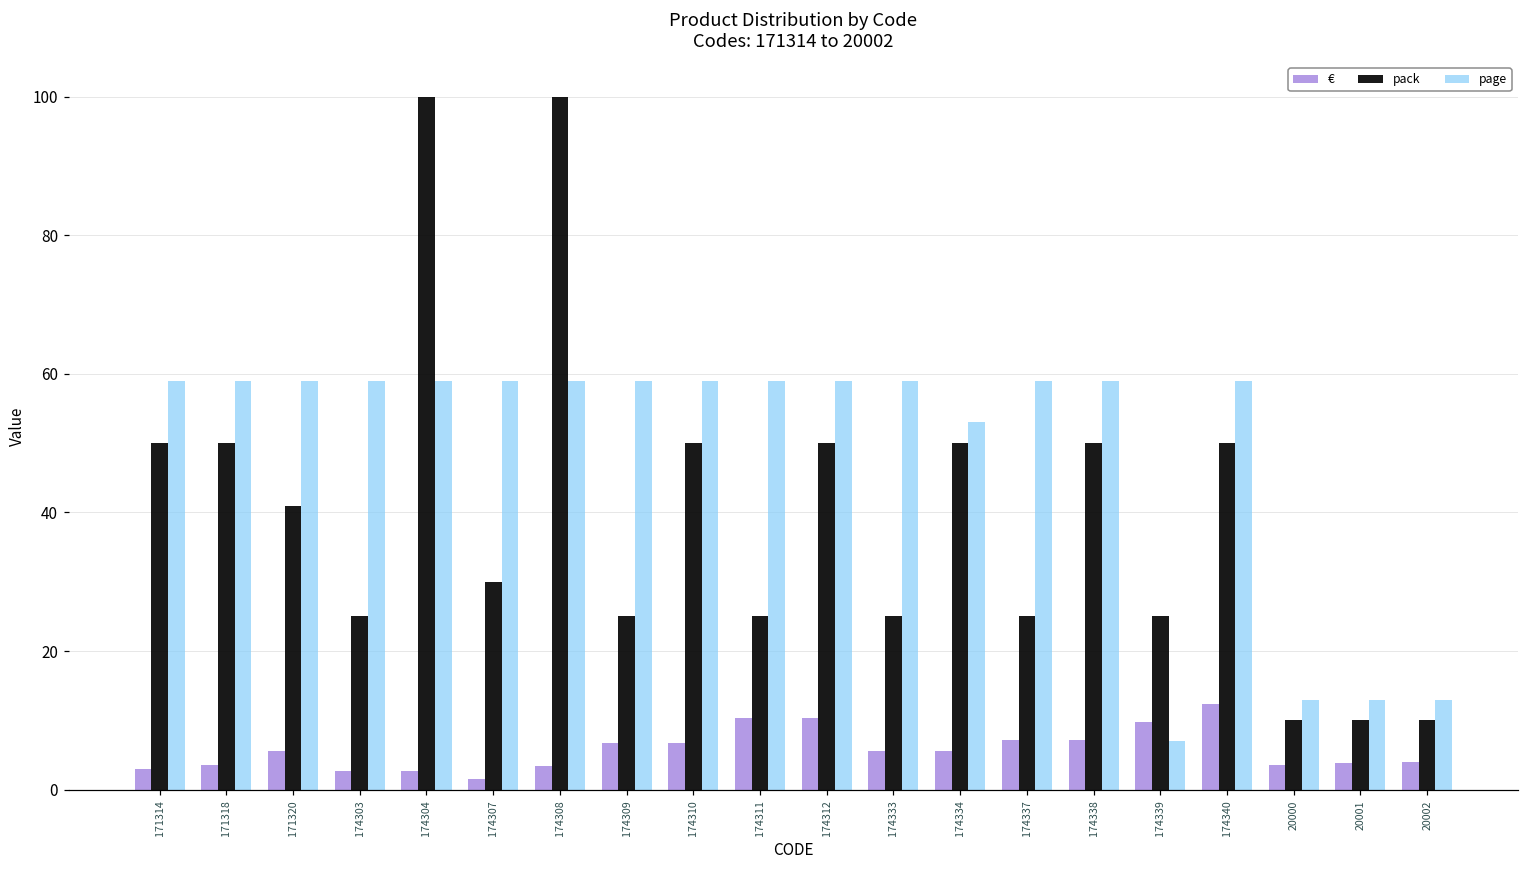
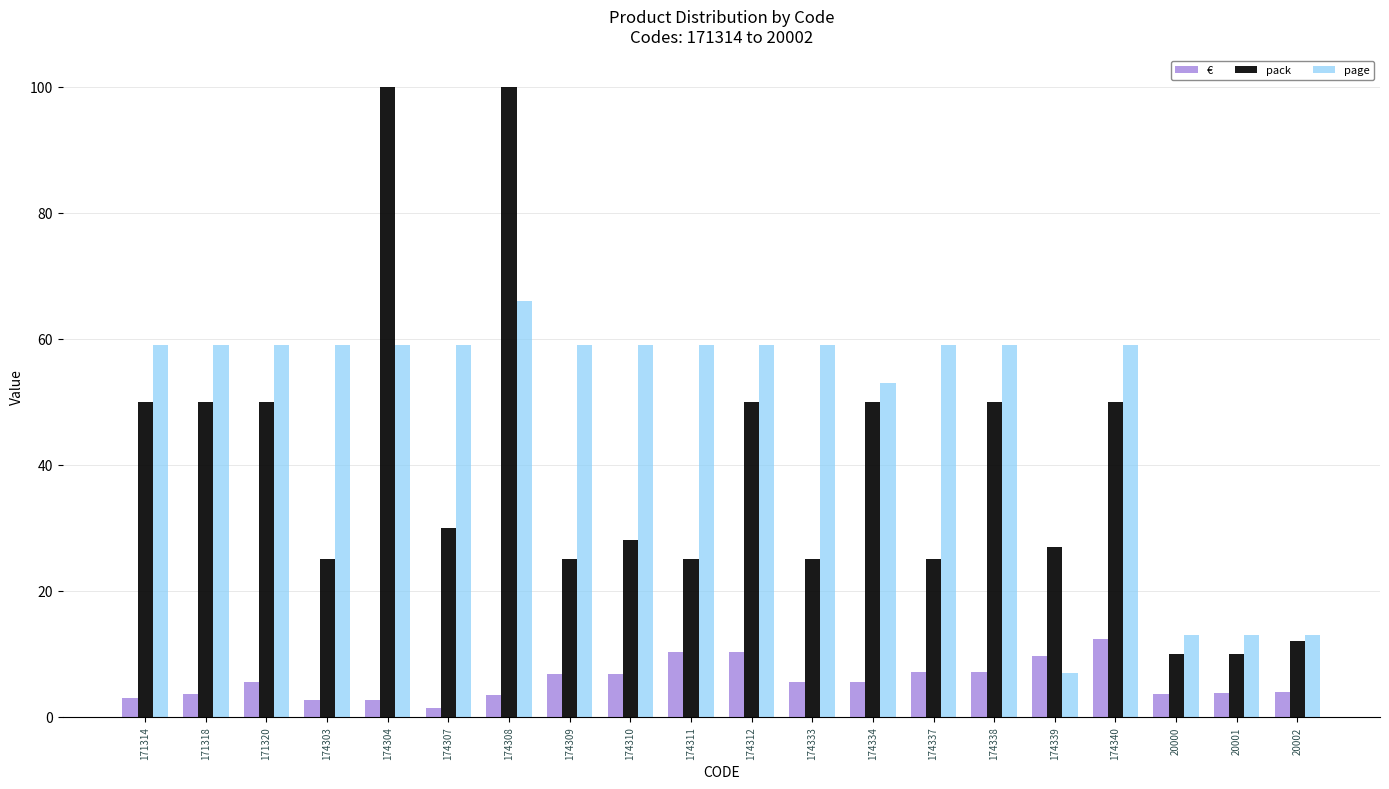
  {
    "€": {
      "171314": 3,
      "171318": 4,
      "171320": 6,
      "174303": 3,
      "174304": 3,
      "174307": 1,
      "174308": 3,
      "174309": 7,
      "174310": 7,
      "174311": 10,
      "174312": 10,
      "174333": 6,
      "174334": 6,
      "174337": 7,
      "174338": 7,
      "174339": 10,
      "174340": 12,
      "20000": 4,
      "20001": 4,
      "20002": 4
    },
    "pack": {
      "171314": 50,
      "171318": 50,
-     "171320": 41,
+     "171320": 50,
      "174303": 25,
      "174304": 100,
      "174307": 30,
      "174308": 100,
      "174309": 25,
-     "174310": 50,
+     "174310": 28,
      "174311": 25,
      "174312": 50,
      "174333": 25,
      "174334": 50,
      "174337": 25,
      "174338": 50,
-     "174339": 25,
+     "174339": 27,
      "174340": 50,
      "20000": 10,
      "20001": 10,
-     "20002": 10
+     "20002": 12
    },
    "page": {
      "171314": 59,
      "171318": 59,
      "171320": 59,
      "174303": 59,
      "174304": 59,
      "174307": 59,
-     "174308": 59,
+     "174308": 66,
      "174309": 59,
      "174310": 59,
      "174311": 59,
      "174312": 59,
      "174333": 59,
      "174334": 53,
      "174337": 59,
      "174338": 59,
      "174339": 7,
      "174340": 59,
      "20000": 13,
      "20001": 13,
      "20002": 13
    }
  }
